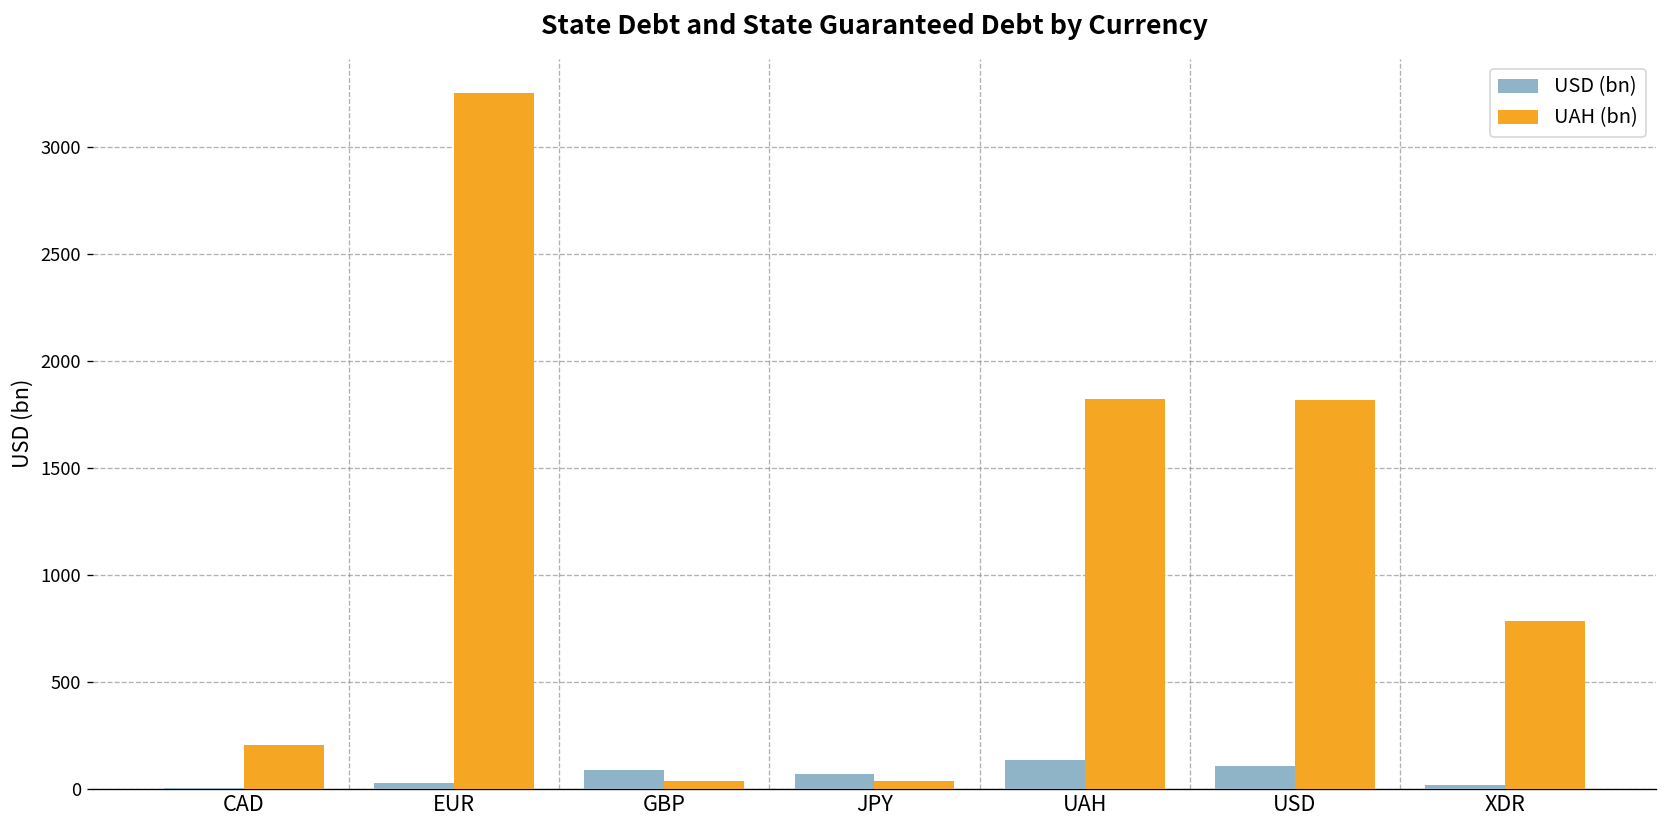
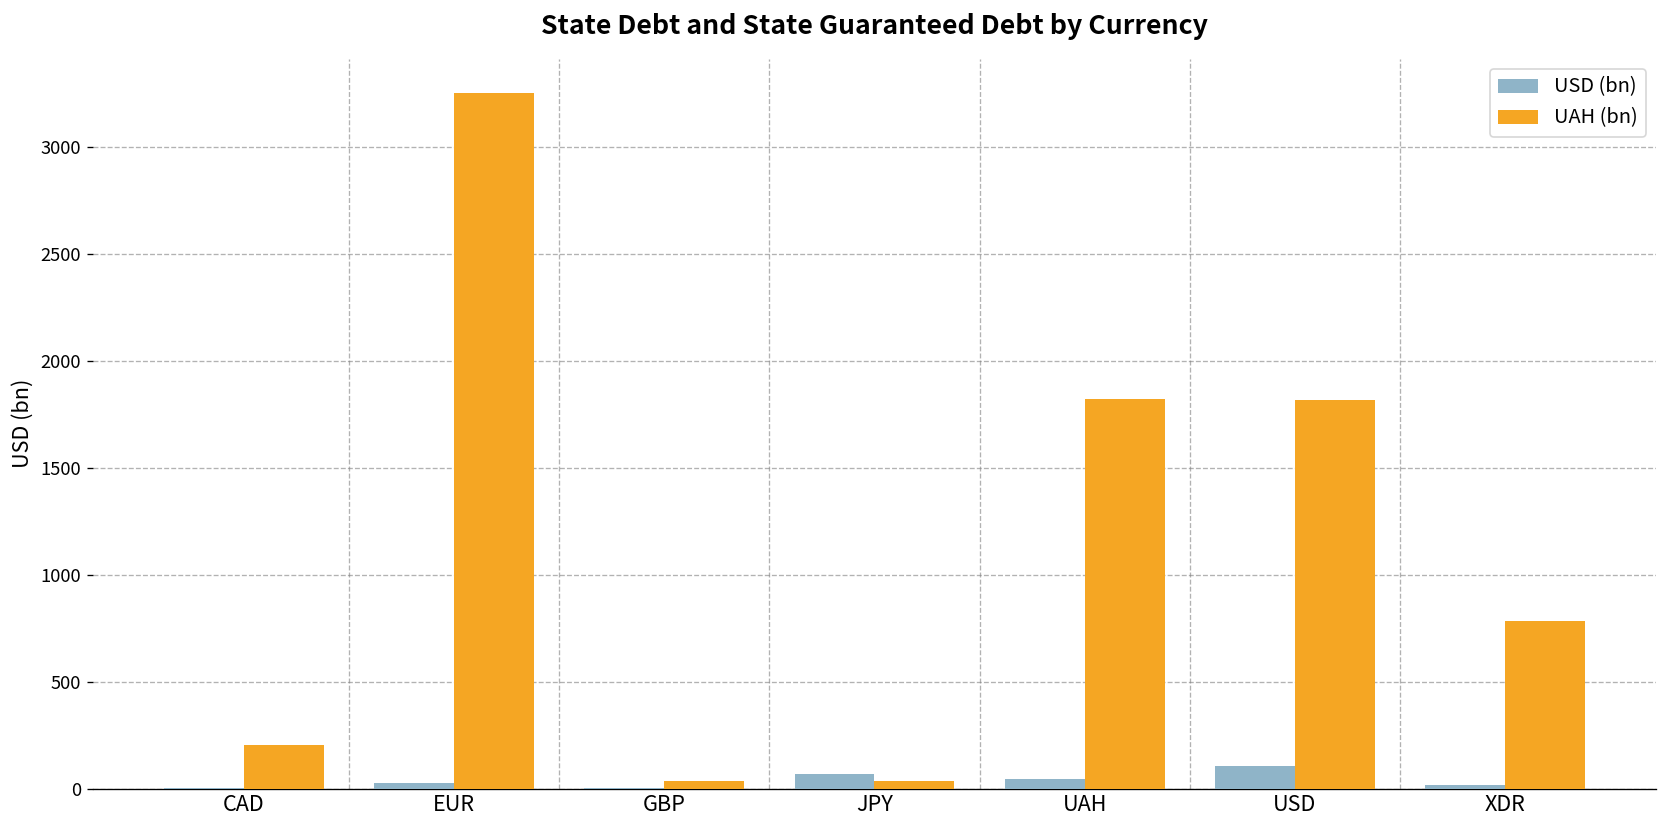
  {
    "USD (bn)": {
      "EUR": 30,
-     "GBP": 90,
+     "GBP": 0,
      "JPY": 70,
-     "UAH": 130,
+     "UAH": 40,
      "USD": 100,
      "XDR": 20
    },
    "UAH (bn)": {
      "CAD": 200,
      "EUR": 3250,
      "GBP": 30,
      "JPY": 40,
      "UAH": 1820,
      "USD": 1820,
      "XDR": 780
    }
  }
